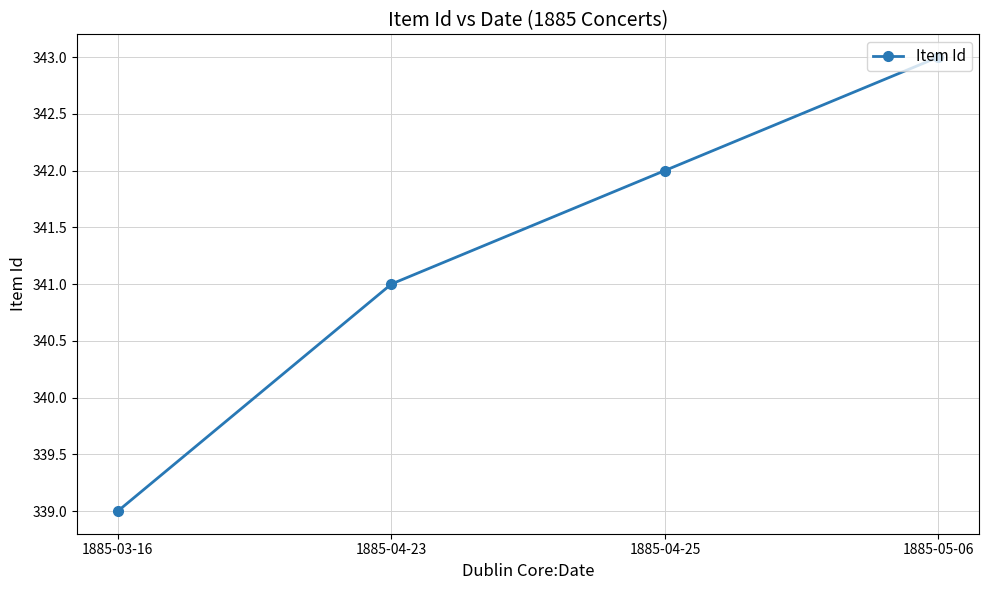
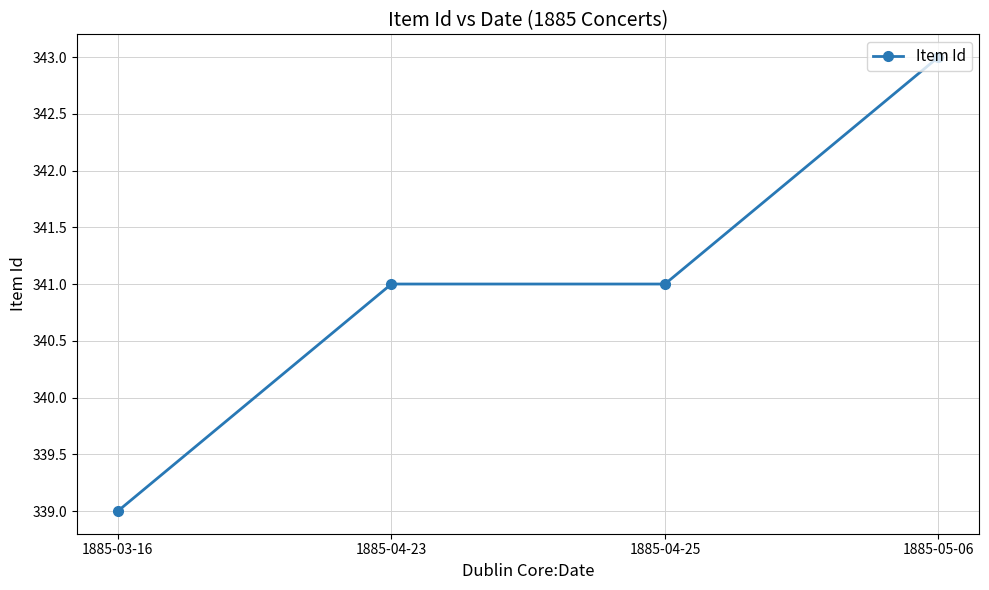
  {
    "1885-03-16": 339,
    "1885-04-23": 341,
-   "1885-04-25": 342
+   "1885-04-25": 341
  }
